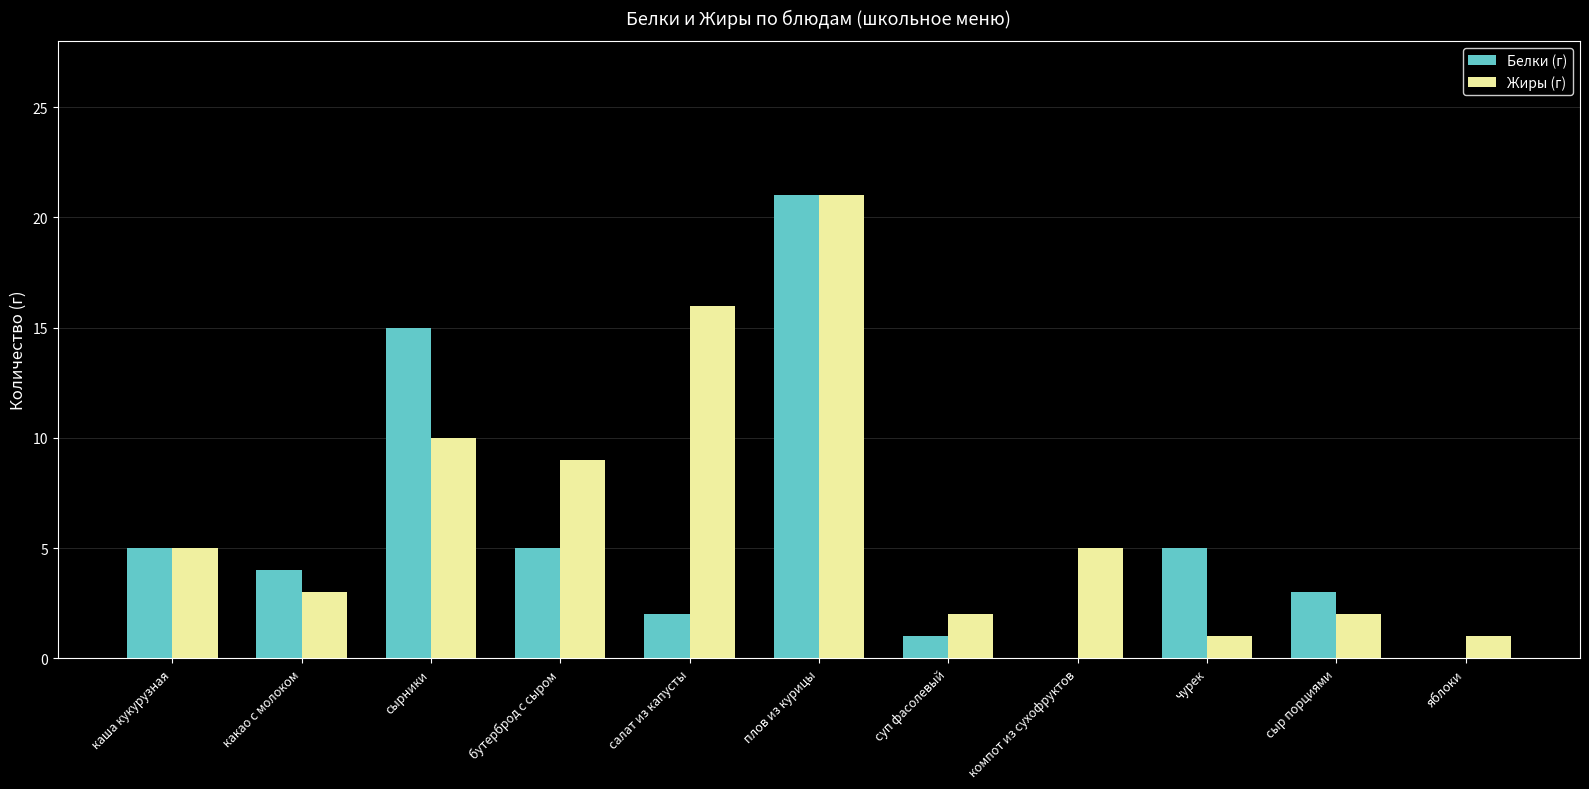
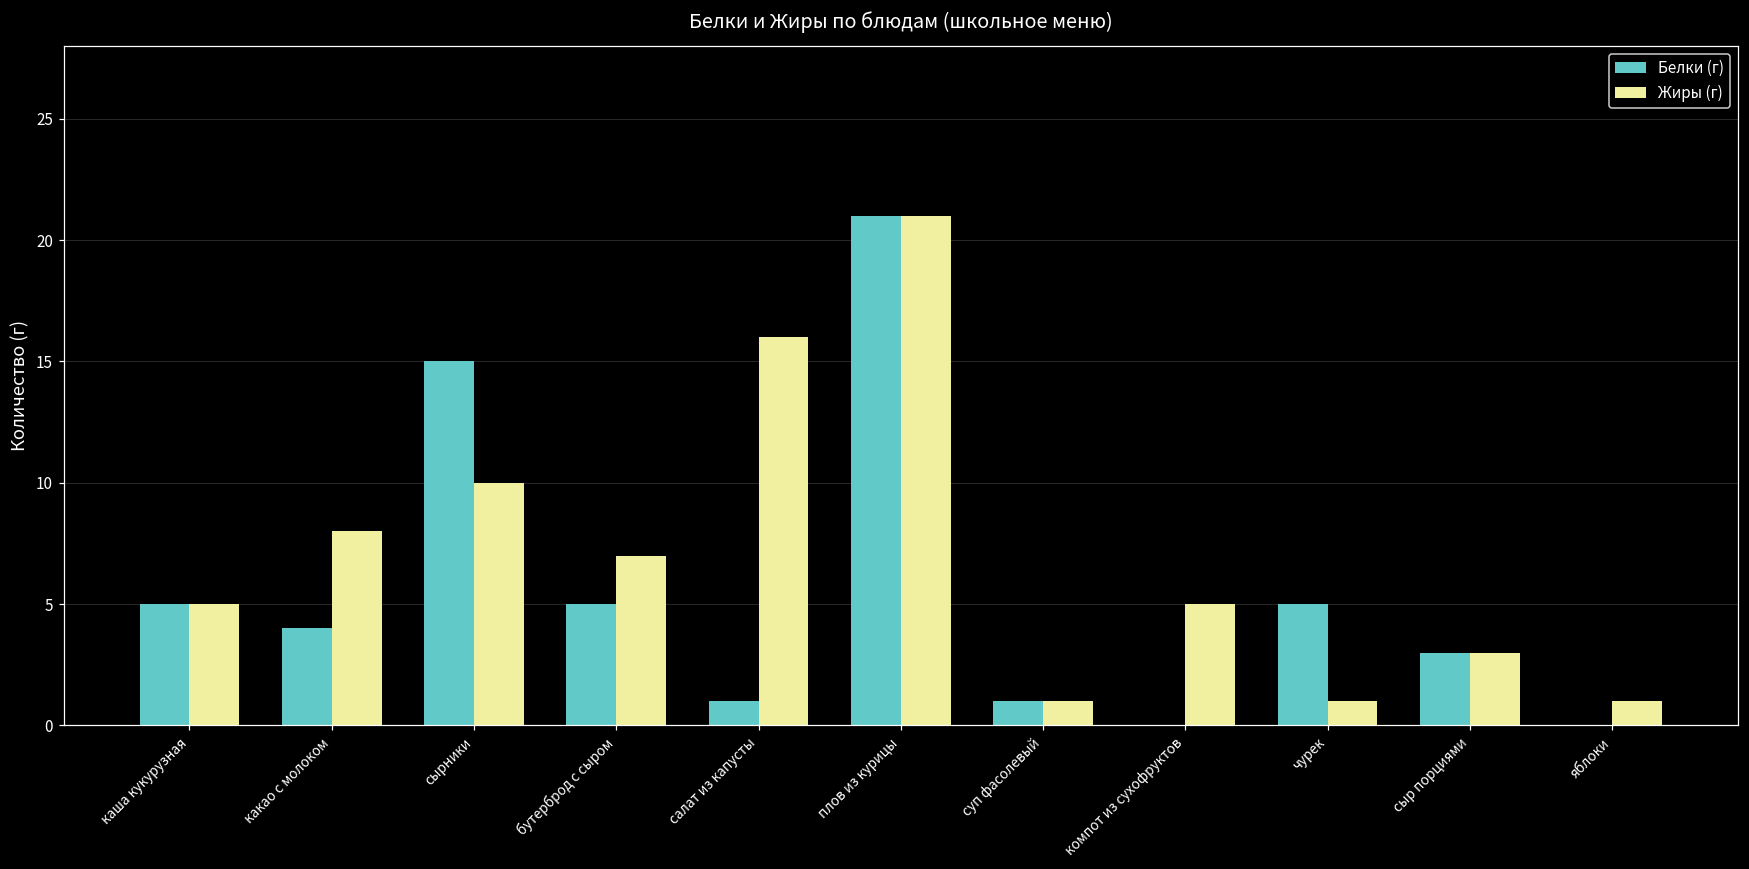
  {
    "Белки (г)": {
      "каша кукурузная": 5,
      "какао с молоком": 4,
      "сырники": 15,
      "бутерброд с сыром": 5,
-     "салат из капусты": 2,
+     "салат из капусты": 1,
      "плов из курицы": 21,
      "суп фасолевый": 1,
      "компот из сухофруктов": 0,
      "чурек": 5,
      "сыр порциями": 3,
      "яблоки": 0
    },
    "Жиры (г)": {
      "каша кукурузная": 5,
-     "какао с молоком": 3,
+     "какао с молоком": 8,
      "сырники": 10,
-     "бутерброд с сыром": 9,
+     "бутерброд с сыром": 7,
      "салат из капусты": 16,
      "плов из курицы": 21,
-     "суп фасолевый": 2,
+     "суп фасолевый": 1,
      "компот из сухофруктов": 5,
      "чурек": 1,
-     "сыр порциями": 2,
+     "сыр порциями": 3,
      "яблоки": 1
    }
  }
